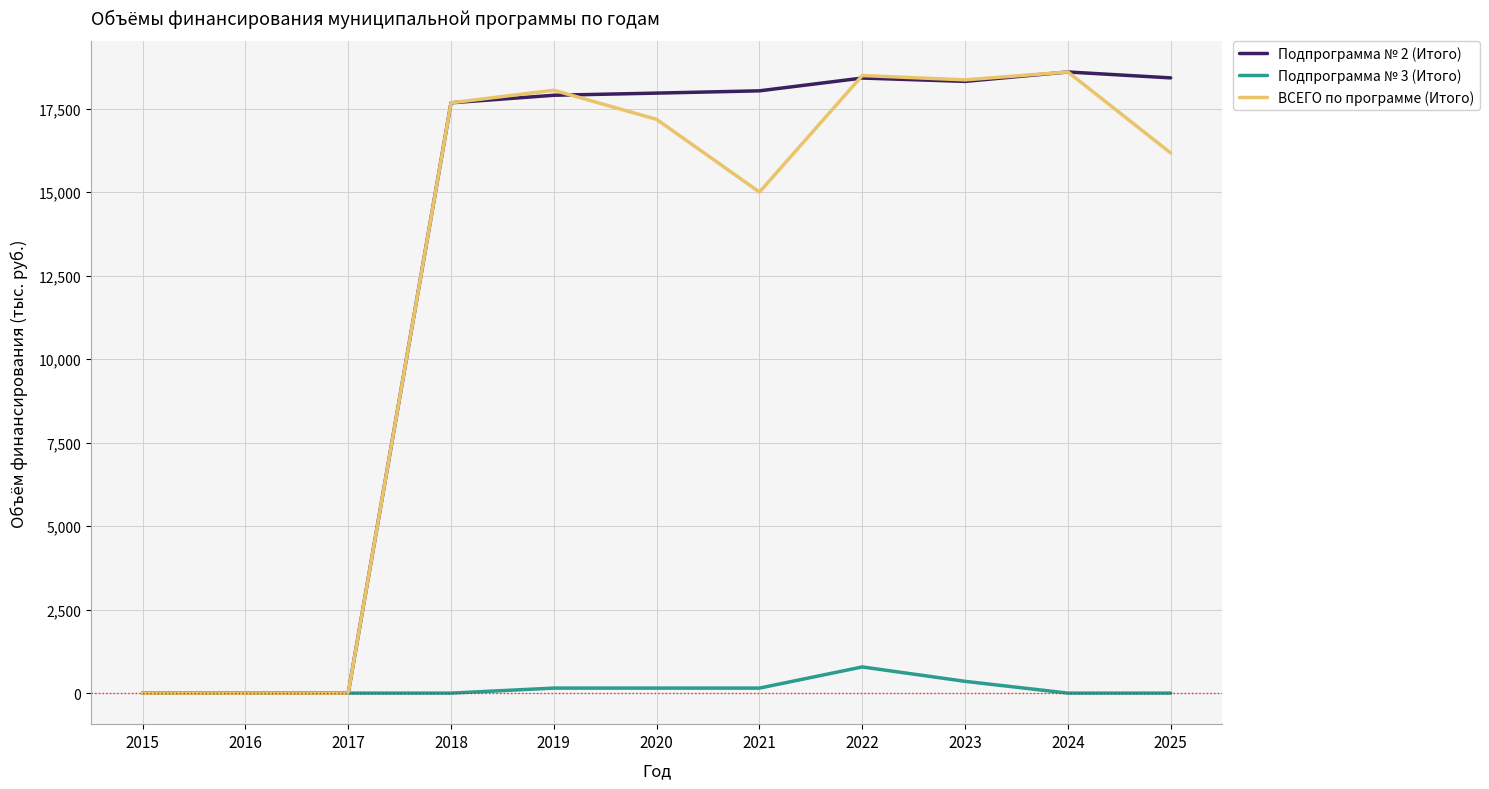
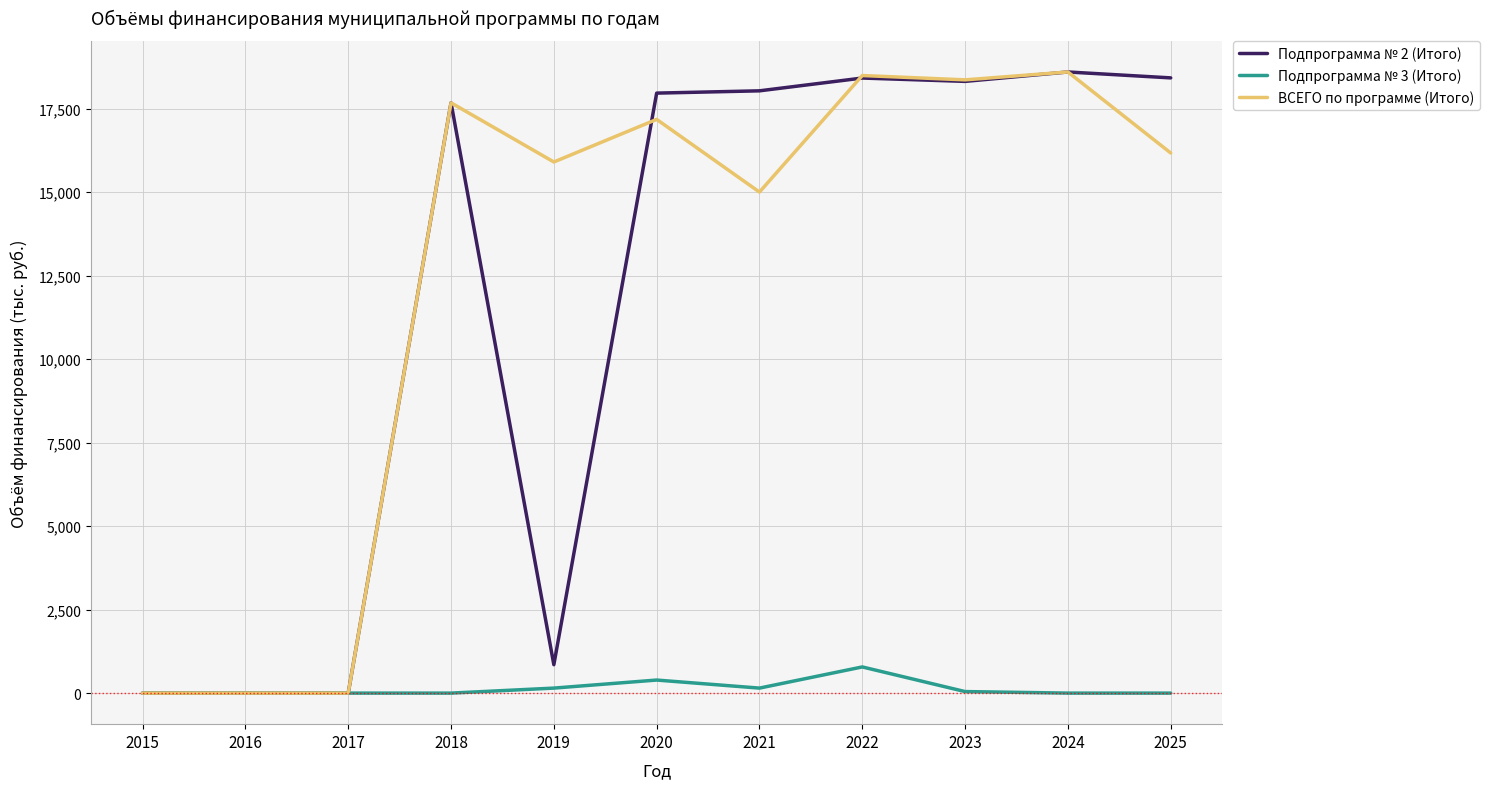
  {
    "Подпрограмма № 2 (Итого)": {
-     "2019": "17,900",
+     "2019": "900",
      "2020": "18,000",
      "2021": "18,000",
      "2025": "18,400"
    },
    "Подпрограмма № 3 (Итого)": {
      "2018": "0",
      "2019": "200",
-     "2020": "200",
+     "2020": "400",
      "2021": "200",
      "2022": "800",
-     "2023": "400",
+     "2023": "0",
      "2024": "0",
      "2025": "0"
    },
    "ВСЕГО по программе (Итого)": {
-     "2019": "18,100",
+     "2019": "15,900",
      "2020": "17,200",
      "2021": "15,000",
      "2025": "16,200"
    }
  }
